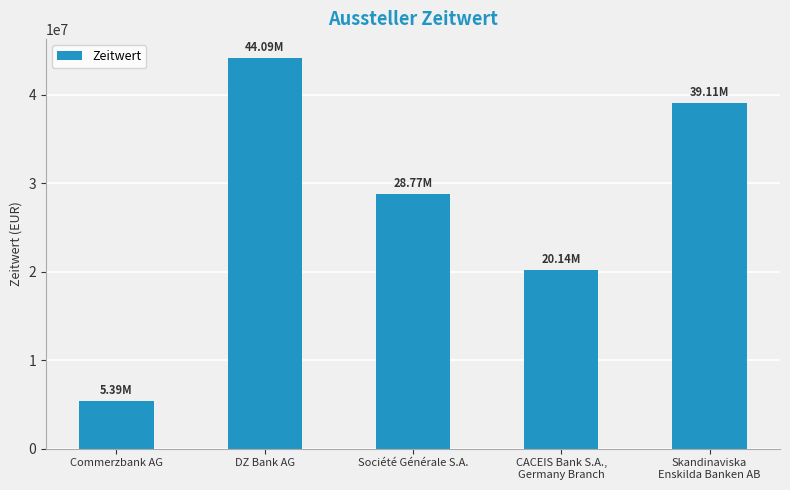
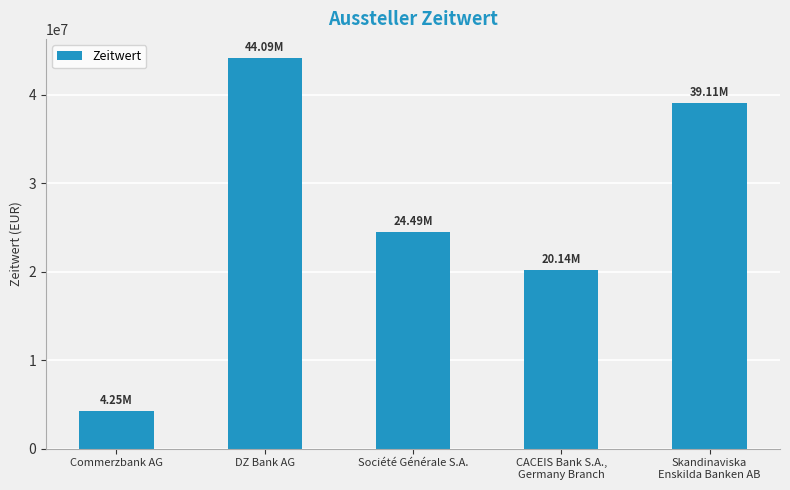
  {
-   "Commerzbank AG": "5.39M",
+   "Commerzbank AG": "4.25M",
    "DZ Bank AG": "44.09M",
-   "Société Générale S.A.": "28.77M",
+   "Société Générale S.A.": "24.49M",
    "CACEIS Bank S.A., Germany Branch": "20.14M",
    "Skandinaviska Enskilda Banken AB": "39.11M"
  }
